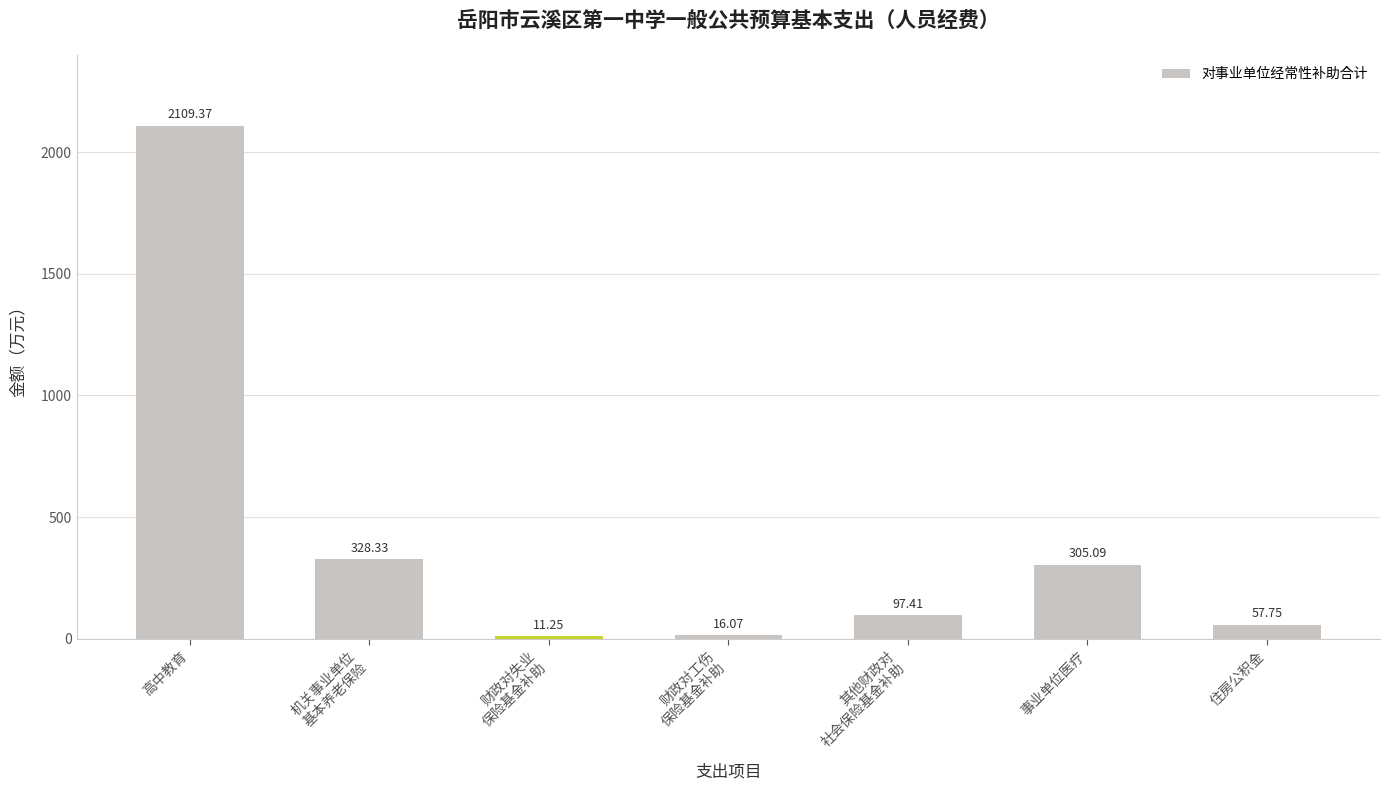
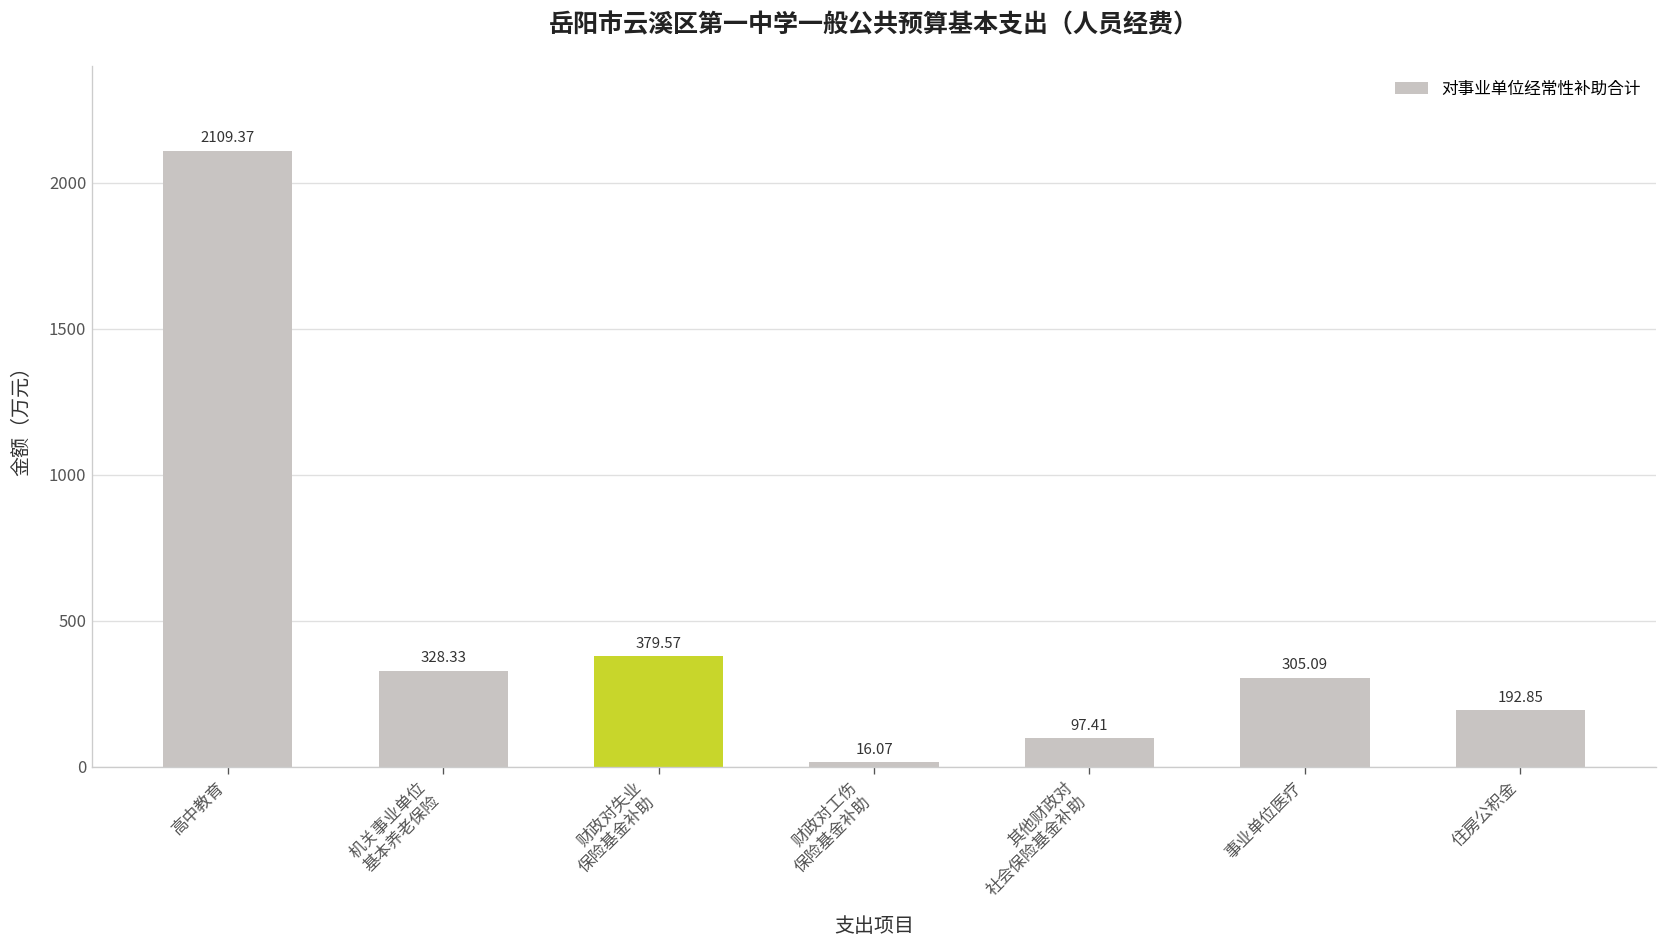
  {
    "高中教育": 2109.37,
    "机关事业单位 基本养老保险": 328.33,
-   "财政对失业 保险基金补助": 11.25,
+   "财政对失业 保险基金补助": 379.57,
    "财政对工伤 保险基金补助": 16.07,
    "其他财政对 社会保险基金补助": 97.41,
    "事业单位医疗": 305.09,
-   "住房公积金": 57.75
+   "住房公积金": 192.85
  }
